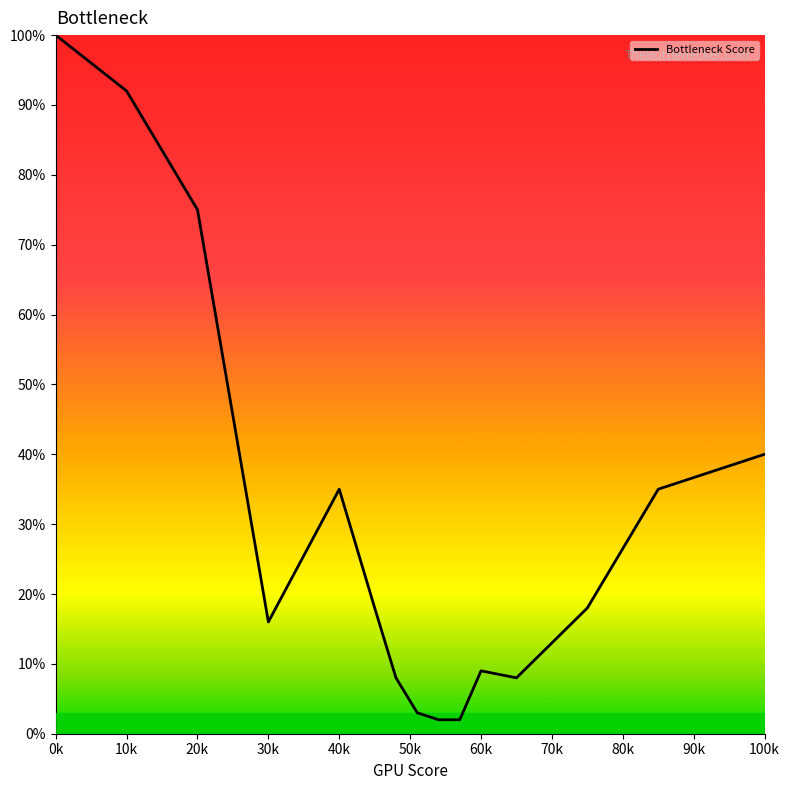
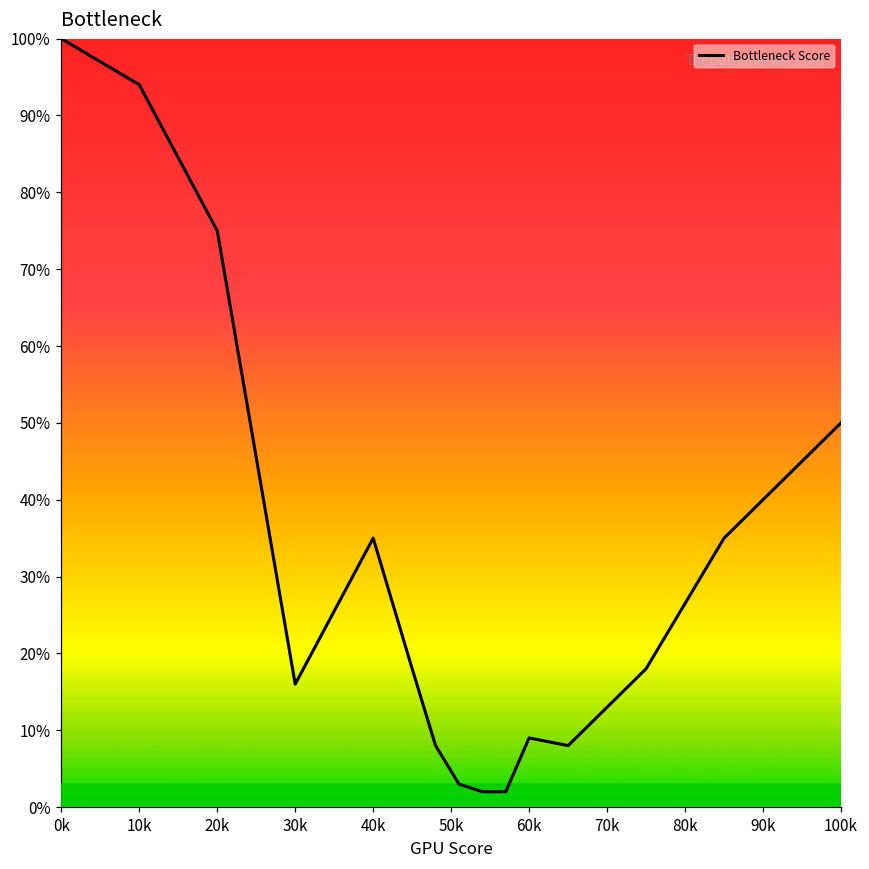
  {
    "0k": "100%",
-   "10k": "92%",
+   "10k": "94%",
    "20k": "75%",
    "30k": "16%",
    "40k": "35%",
    "60k": "9%",
-   "100k": "40%"
+   "100k": "50%"
  }
